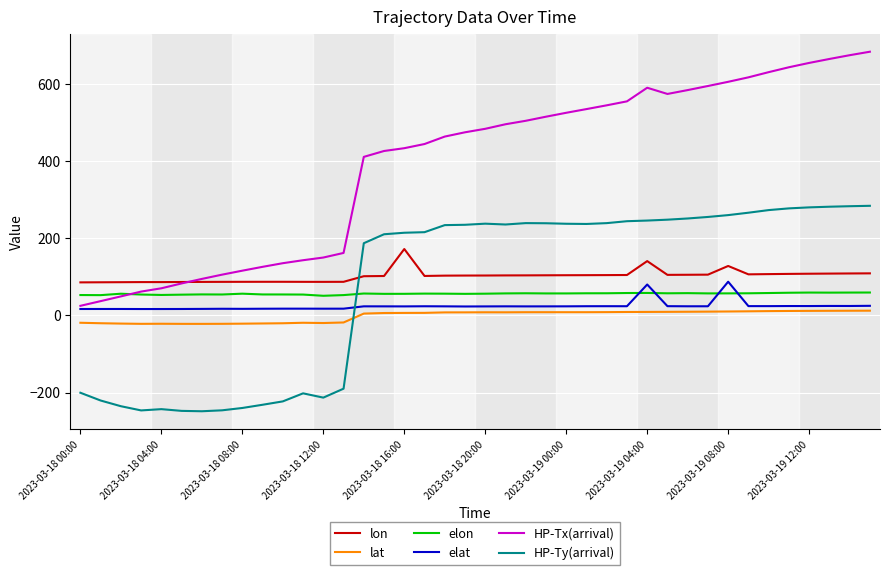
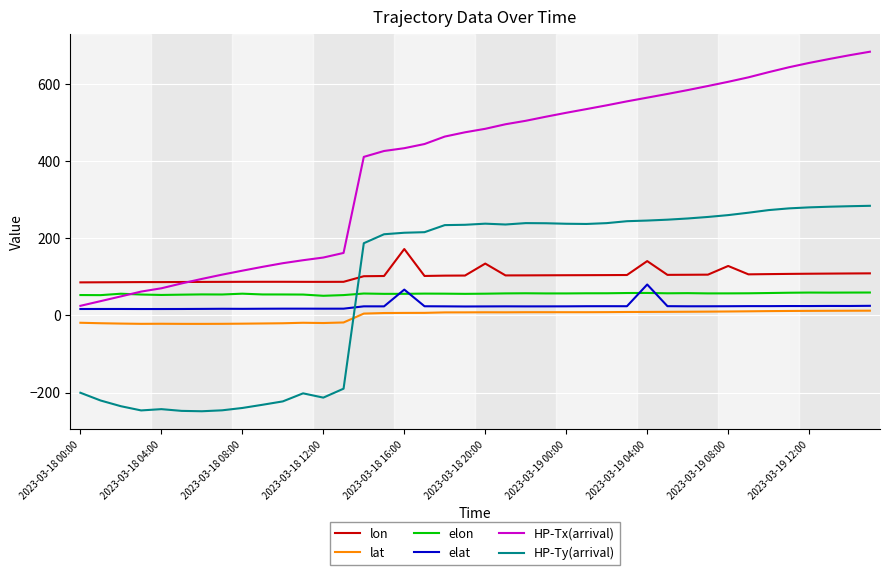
  {
    "lon": {
      "2023-03-18 00:00": 90,
      "2023-03-18 04:00": 90,
      "2023-03-18 08:00": 90,
      "2023-03-18 12:00": 90,
      "2023-03-18 16:00": 170,
-     "2023-03-18 20:00": 100,
+     "2023-03-18 20:00": 130,
      "2023-03-19 00:00": 100,
      "2023-03-19 04:00": 140,
      "2023-03-19 08:00": 130,
      "2023-03-19 12:00": 110
    },
    "lat": {
      "2023-03-18 00:00": -20,
      "2023-03-18 04:00": -20,
      "2023-03-18 08:00": -20,
      "2023-03-18 12:00": -20,
      "2023-03-18 16:00": 10,
      "2023-03-18 20:00": 10,
      "2023-03-19 00:00": 10,
      "2023-03-19 04:00": 10,
      "2023-03-19 08:00": 10,
      "2023-03-19 12:00": 10
    },
    "elon": {
      "2023-03-18 00:00": 50,
      "2023-03-18 04:00": 50,
      "2023-03-18 08:00": 60,
      "2023-03-18 12:00": 50,
      "2023-03-18 16:00": 60,
      "2023-03-18 20:00": 60,
      "2023-03-19 00:00": 60,
      "2023-03-19 04:00": 60,
      "2023-03-19 08:00": 60,
      "2023-03-19 12:00": 60
    },
    "elat": {
      "2023-03-18 00:00": 20,
      "2023-03-18 04:00": 20,
      "2023-03-18 08:00": 20,
      "2023-03-18 12:00": 20,
-     "2023-03-18 16:00": 20,
+     "2023-03-18 16:00": 70,
      "2023-03-18 20:00": 20,
      "2023-03-19 00:00": 20,
      "2023-03-19 04:00": 80,
-     "2023-03-19 08:00": 90,
+     "2023-03-19 08:00": 20,
      "2023-03-19 12:00": 20
    },
    "HP-Tx(arrival)": {
      "2023-03-18 00:00": 20,
      "2023-03-18 04:00": 70,
      "2023-03-18 08:00": 120,
      "2023-03-18 12:00": 150,
      "2023-03-18 16:00": 430,
      "2023-03-18 20:00": 480,
      "2023-03-19 00:00": 530,
-     "2023-03-19 04:00": 590,
+     "2023-03-19 04:00": 560,
      "2023-03-19 08:00": 610,
      "2023-03-19 12:00": 650
    },
    "HP-Ty(arrival)": {
      "2023-03-18 00:00": -200,
      "2023-03-18 04:00": -240,
      "2023-03-18 08:00": -240,
      "2023-03-18 12:00": -210,
      "2023-03-18 16:00": 210,
      "2023-03-18 20:00": 240,
      "2023-03-19 00:00": 240,
      "2023-03-19 04:00": 250,
      "2023-03-19 08:00": 260,
      "2023-03-19 12:00": 280
    }
  }
